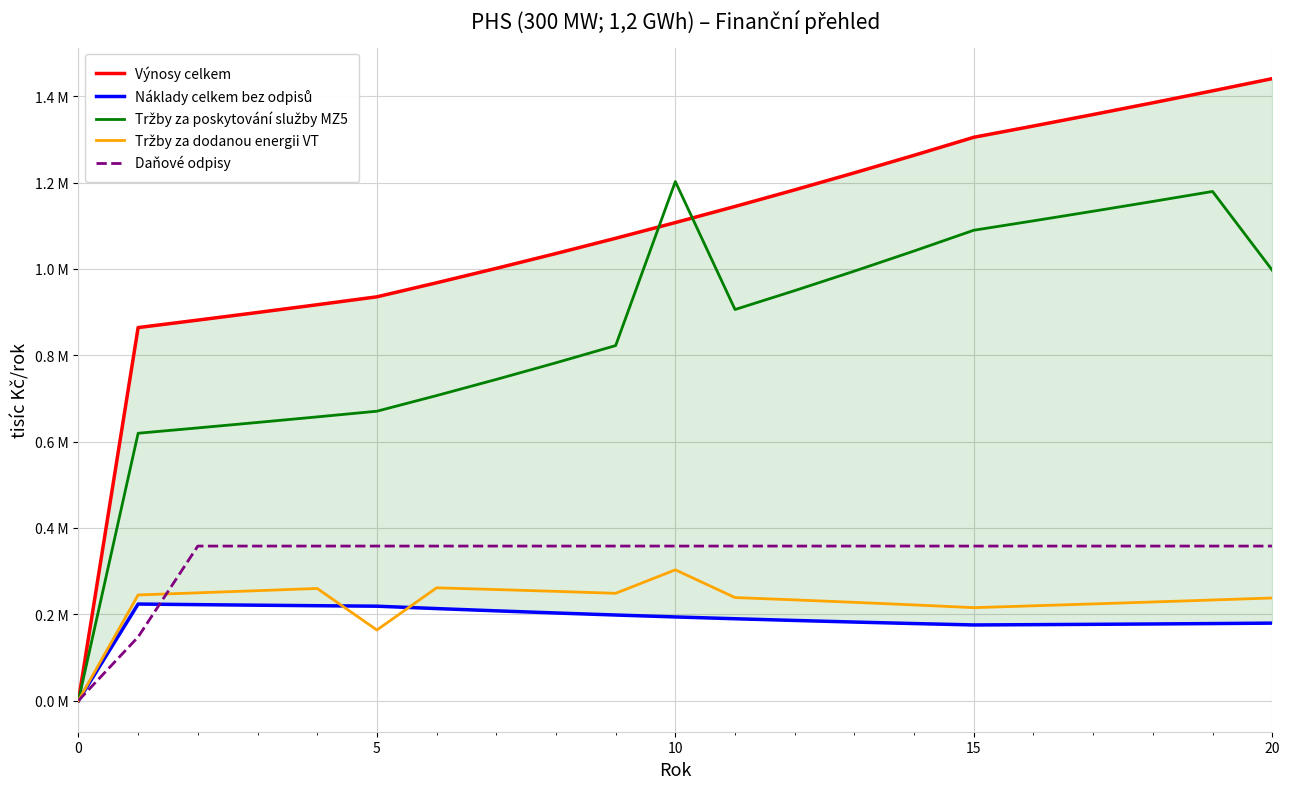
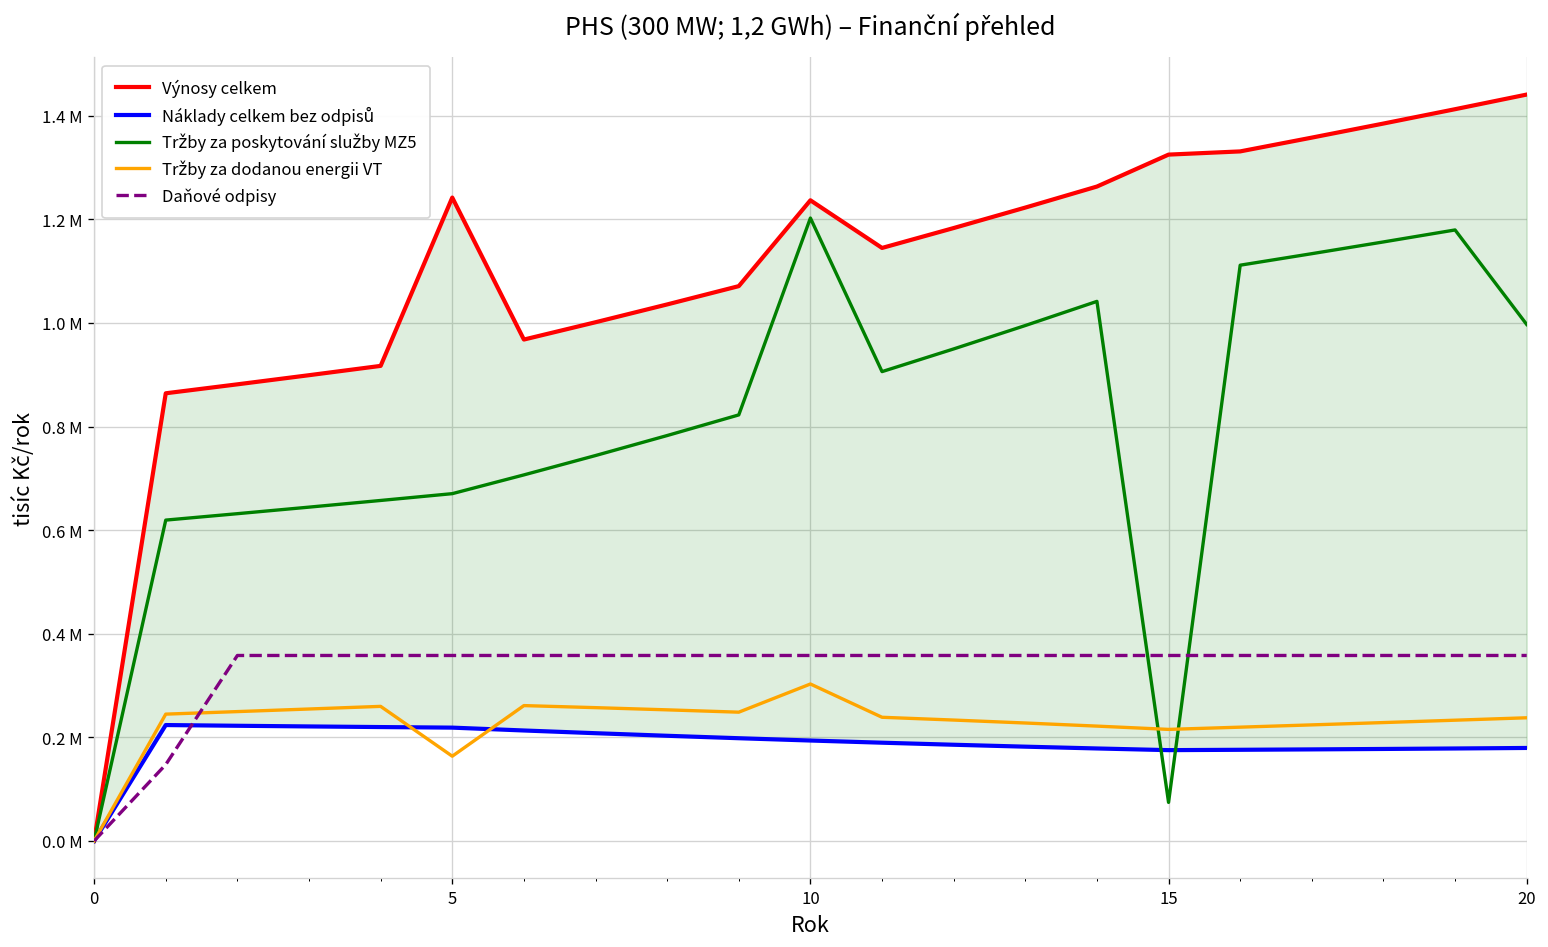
  {
    "Výnosy celkem": {
-     "5": 940000,
-     "10": 1110000,
-     "15": 1300000,
+     "5": 1240000,
+     "10": 1240000,
+     "15": 1320000,
      "20": 1440000
    },
    "Náklady celkem bez odpisů": {
      "5": 220000,
      "10": 190000,
      "15": 180000,
      "20": 180000
    },
    "Tržby za poskytování služby MZ5": {
      "5": 670000,
      "10": 1200000,
-     "15": 1090000,
+     "15": 70000,
      "20": 1000000
    },
    "Tržby za dodanou energii VT": {
      "5": 160000,
      "10": 300000,
      "15": 220000,
      "20": 240000
    },
    "Daňové odpisy": {
      "5": 360000,
      "10": 360000,
      "15": 360000,
      "20": 360000
    }
  }
